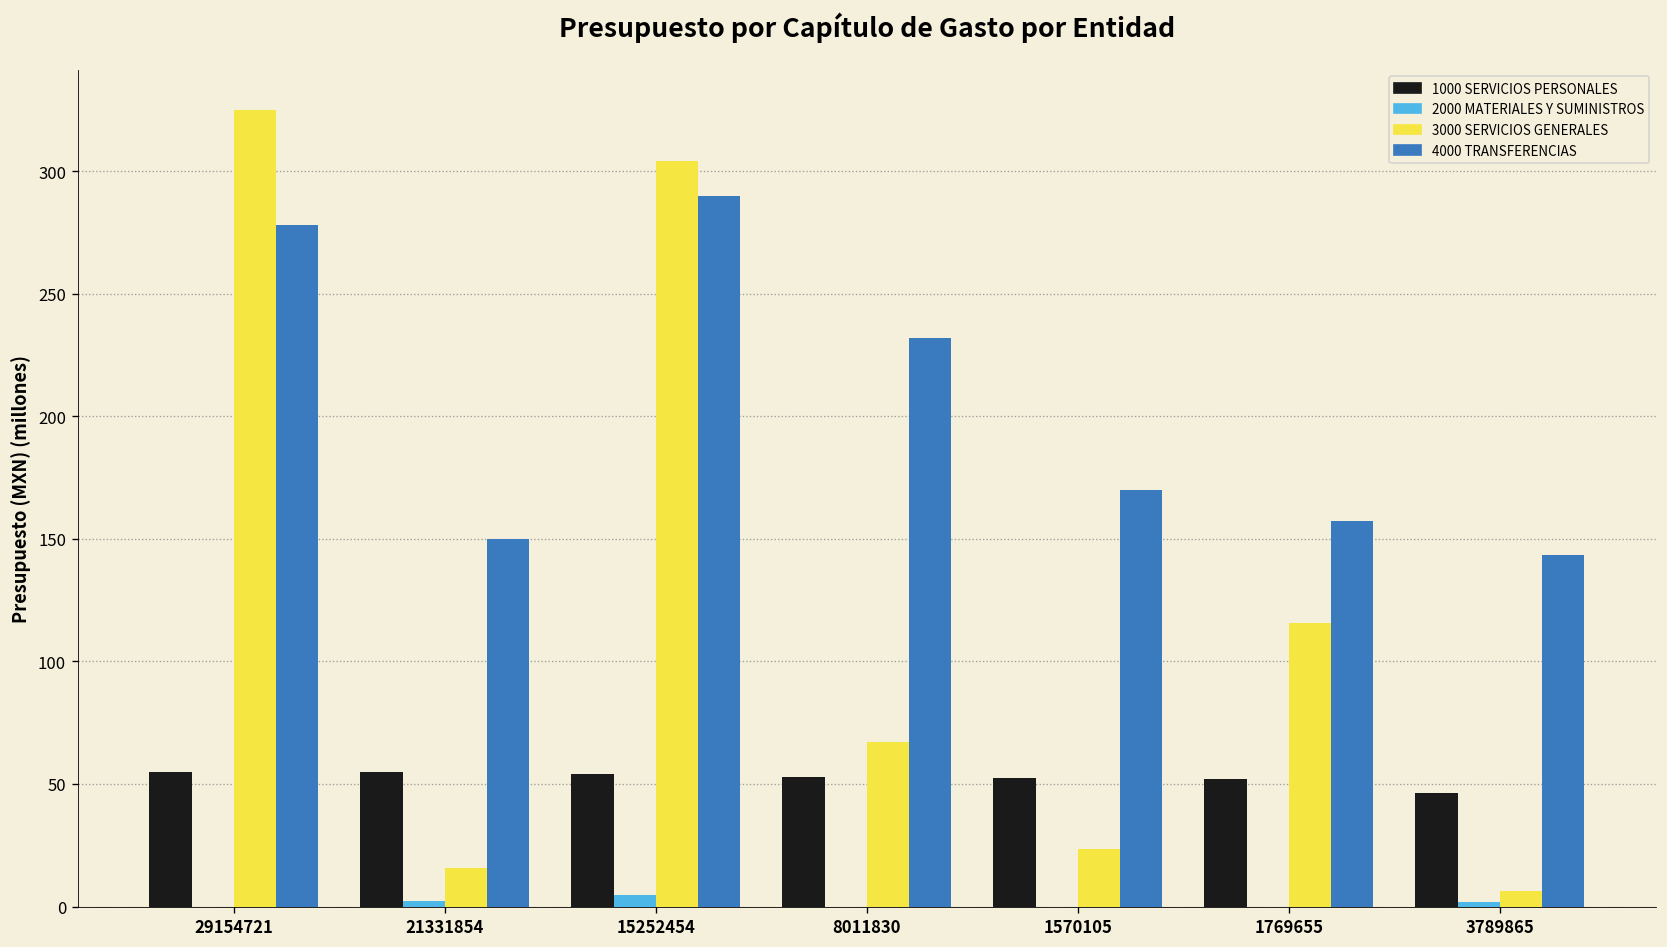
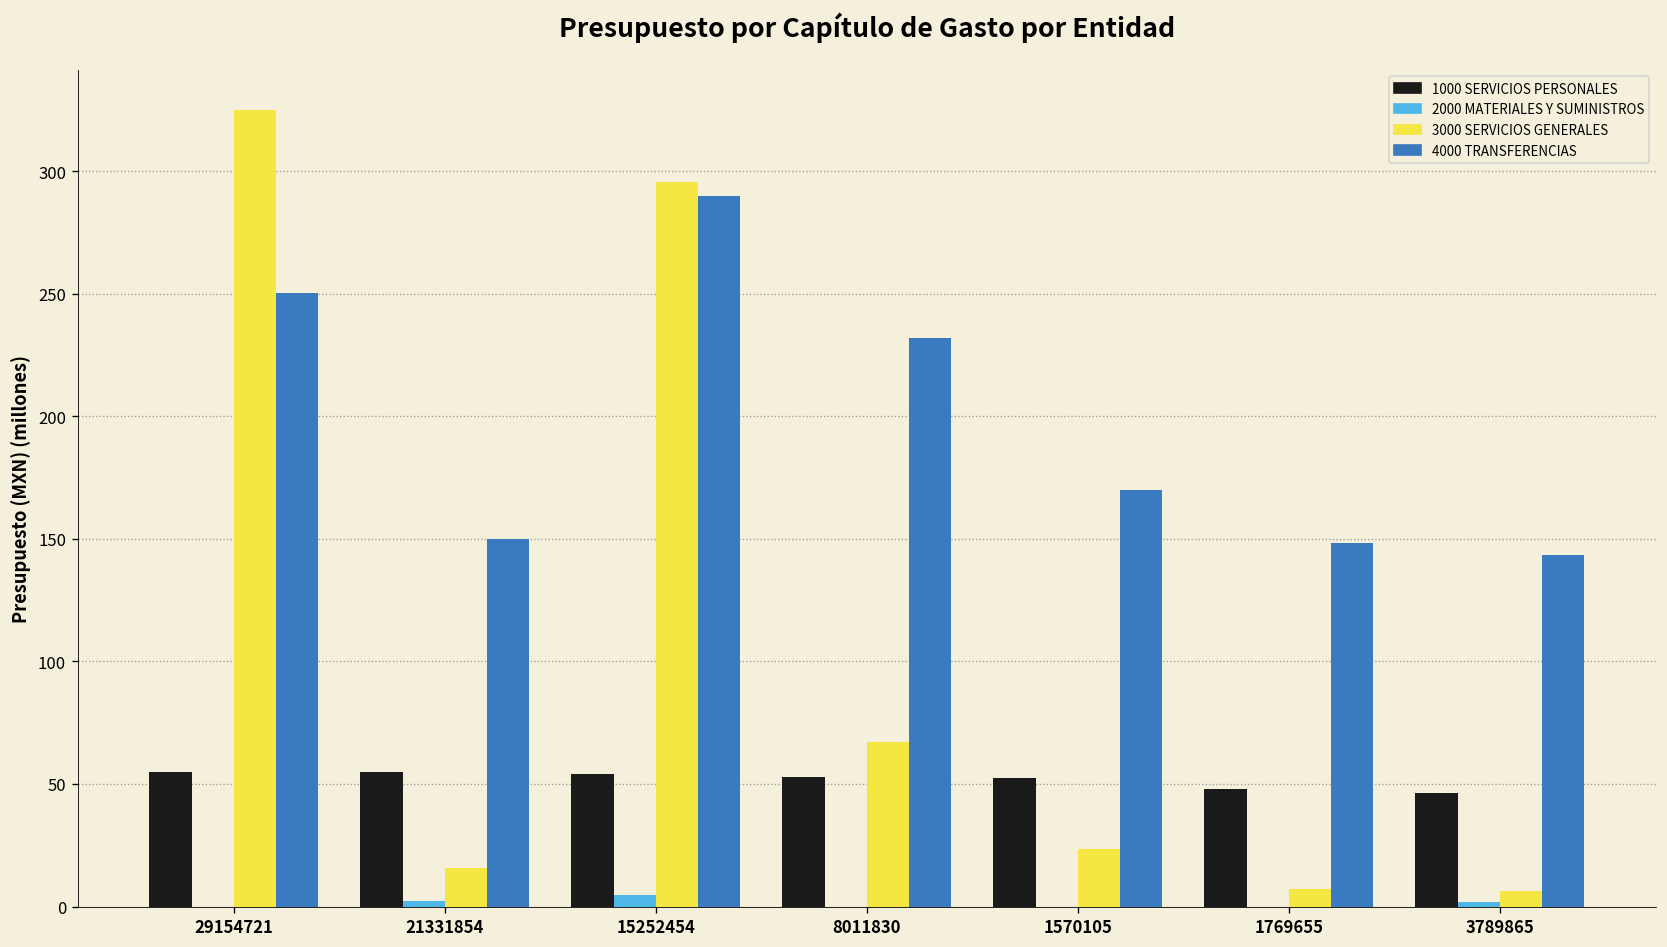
  {
    "1000 SERVICIOS PERSONALES": {
      "29154721": 55,
      "21331854": 55,
      "15252454": 54,
      "8011830": 53,
      "1570105": 53,
-     "1769655": 52,
+     "1769655": 48,
      "3789865": 46
    },
    "2000 MATERIALES Y SUMINISTROS": {
      "29154721": 0,
      "21331854": 2,
      "15252454": 5,
      "8011830": 0,
      "1570105": 0,
      "1769655": 0,
      "3789865": 2
    },
    "3000 SERVICIOS GENERALES": {
      "29154721": 325,
      "21331854": 16,
-     "15252454": 304,
+     "15252454": 296,
      "8011830": 67,
      "1570105": 23,
-     "1769655": 116,
+     "1769655": 7,
      "3789865": 7
    },
    "4000 TRANSFERENCIAS": {
-     "29154721": 278,
+     "29154721": 250,
      "21331854": 150,
      "15252454": 290,
      "8011830": 232,
      "1570105": 170,
-     "1769655": 157,
+     "1769655": 148,
      "3789865": 143
    }
  }
